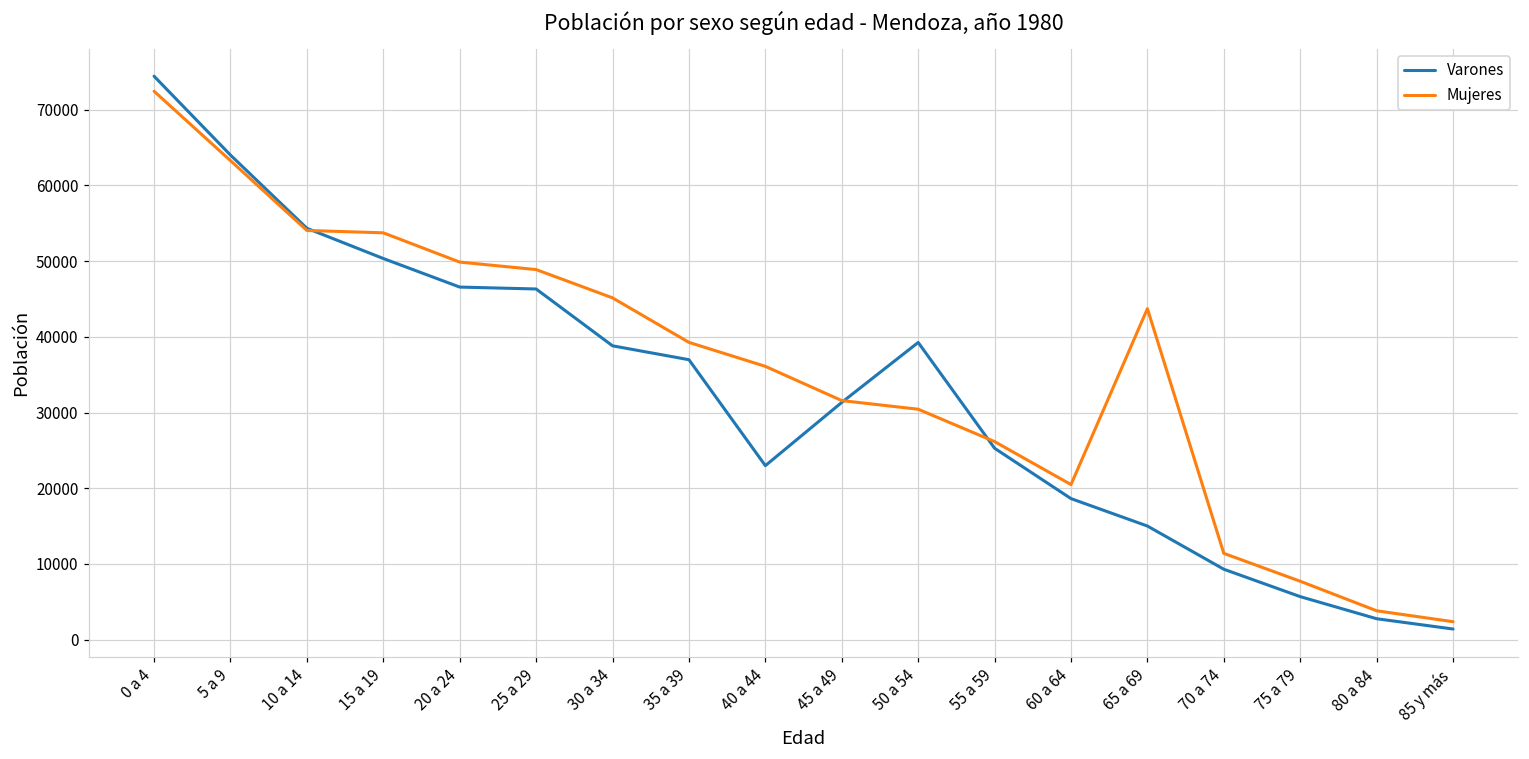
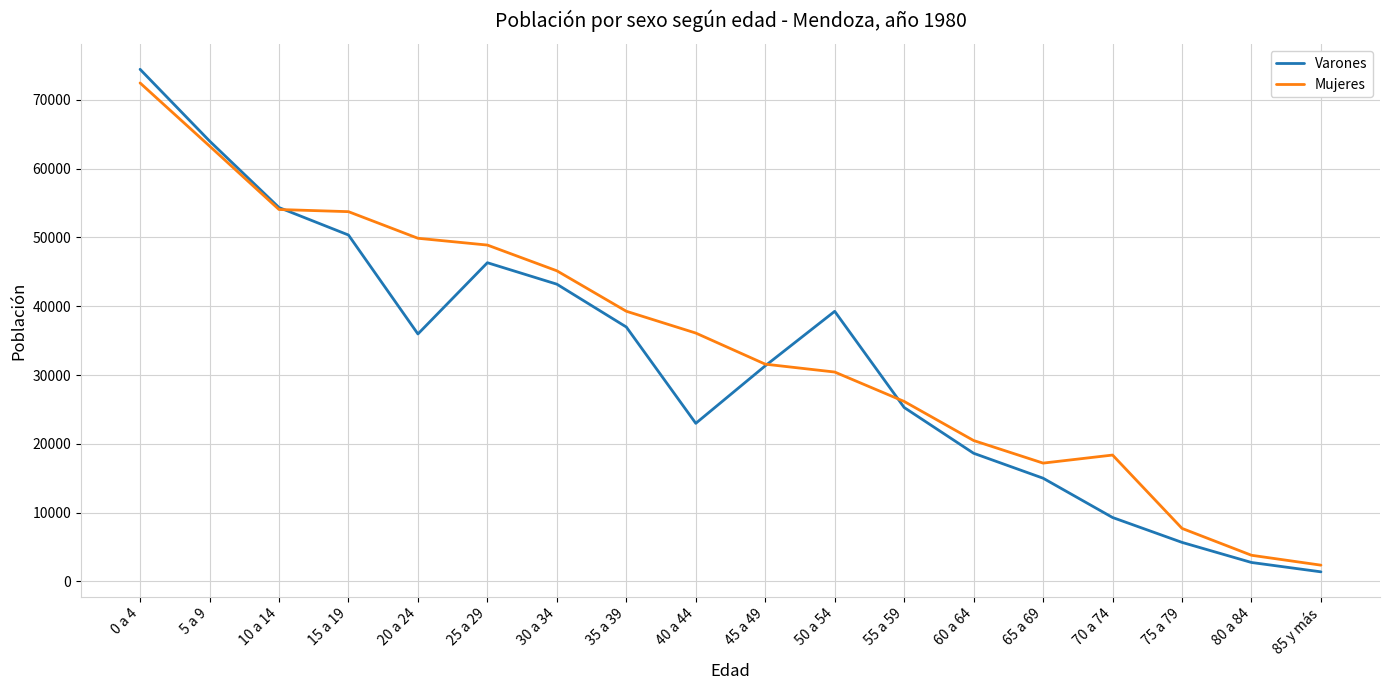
  {
    "Varones": {
      "0 a 4": 74000,
      "5 a 9": 64000,
      "15 a 19": 50000,
-     "20 a 24": 47000,
+     "20 a 24": 36000,
      "25 a 29": 46000,
-     "30 a 34": 39000,
+     "30 a 34": 43000,
      "35 a 39": 37000,
      "40 a 44": 23000,
      "50 a 54": 39000,
      "55 a 59": 25000,
      "60 a 64": 19000,
      "65 a 69": 15000,
      "70 a 74": 9000,
      "75 a 79": 6000,
      "80 a 84": 3000,
      "85 y más": 1000
    },
    "Mujeres": {
      "0 a 4": 72000,
      "5 a 9": 63000,
      "15 a 19": 54000,
      "20 a 24": 50000,
      "25 a 29": 49000,
      "30 a 34": 45000,
      "35 a 39": 39000,
      "40 a 44": 36000,
      "50 a 54": 30000,
      "55 a 59": 26000,
      "60 a 64": 20000,
-     "65 a 69": 44000,
-     "70 a 74": 11000,
+     "65 a 69": 17000,
+     "70 a 74": 18000,
      "75 a 79": 8000,
      "80 a 84": 4000,
      "85 y más": 2000
    }
  }
